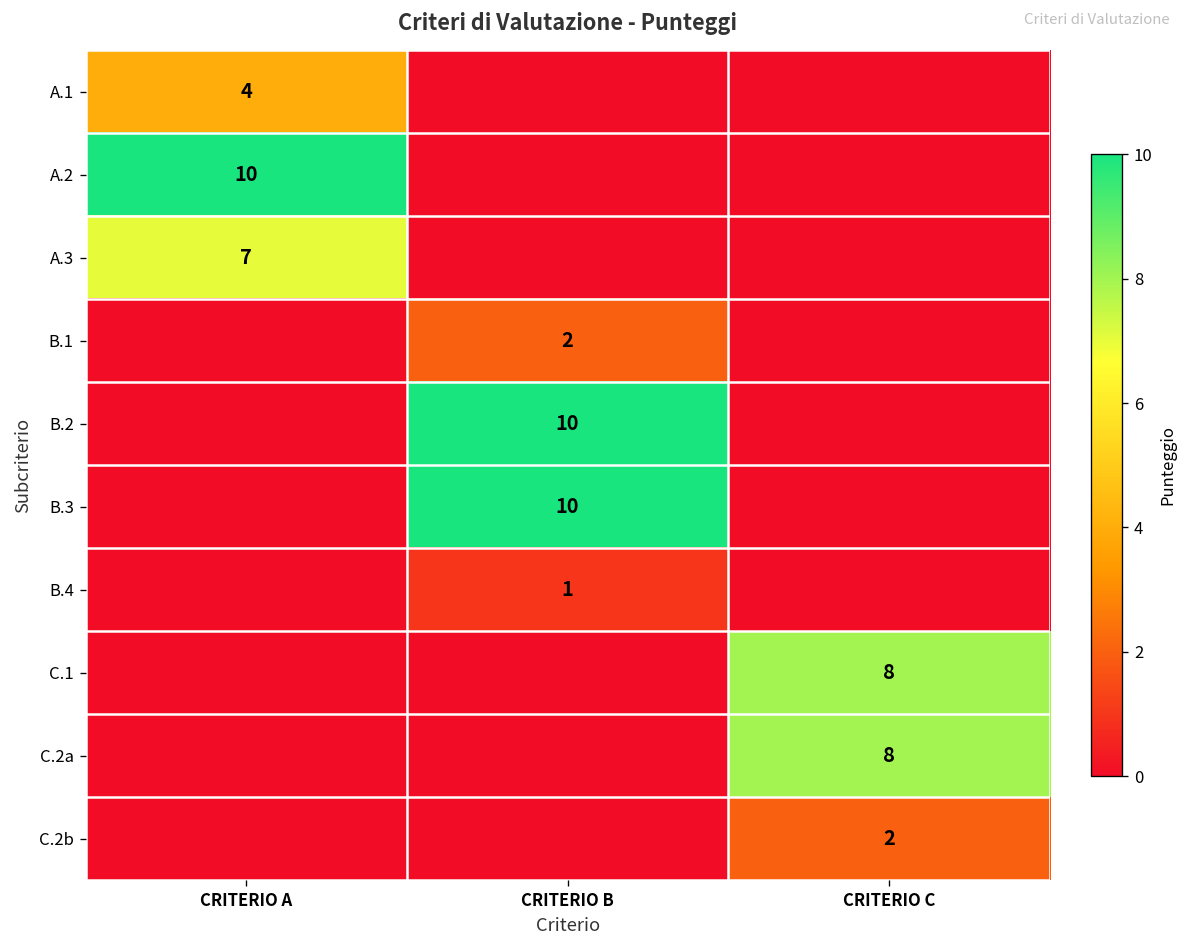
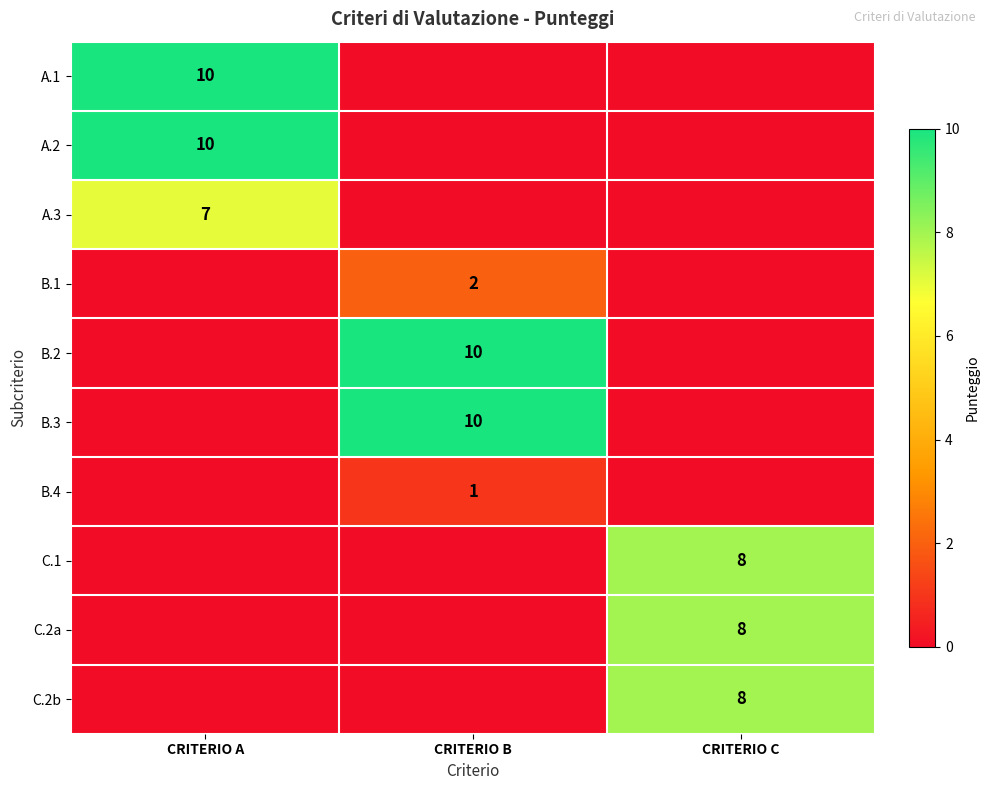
  {
    "A.1": {
-     "CRITERIO A": 4
+     "CRITERIO A": 10
    },
    "A.2": {
      "CRITERIO A": 10
    },
    "A.3": {
      "CRITERIO A": 7
    },
    "B.1": {
      "CRITERIO B": 2
    },
    "B.2": {
      "CRITERIO B": 10
    },
    "B.3": {
      "CRITERIO B": 10
    },
    "B.4": {
      "CRITERIO B": 1
    },
    "C.1": {
      "CRITERIO C": 8
    },
    "C.2a": {
      "CRITERIO C": 8
    },
    "C.2b": {
-     "CRITERIO C": 2
+     "CRITERIO C": 8
    }
  }
